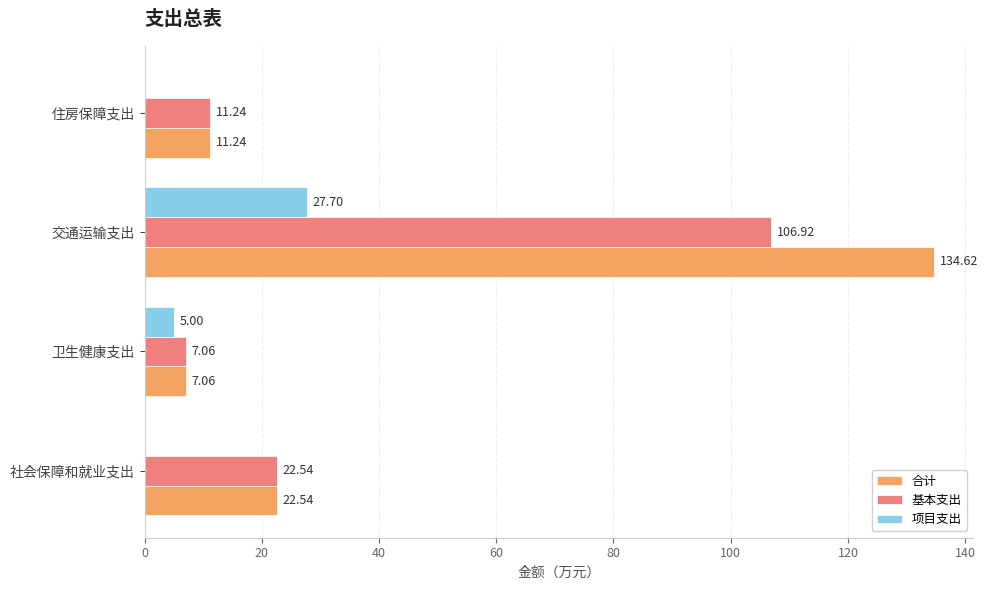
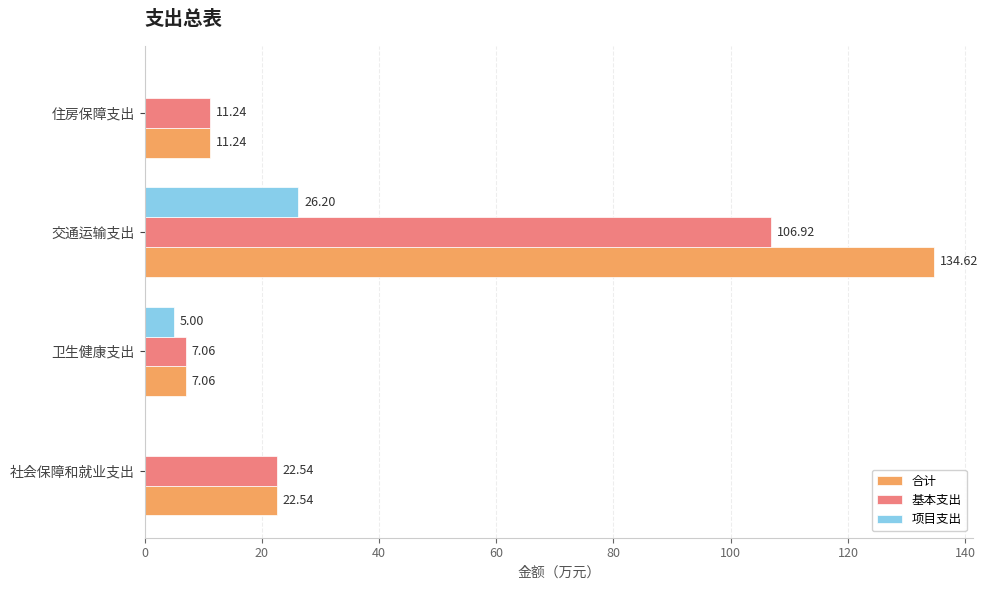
  {
    "项目支出": {
-     "交通运输支出": 27.70,
+     "交通运输支出": 26.20,
      "卫生健康支出": 5.00
    }
  }
